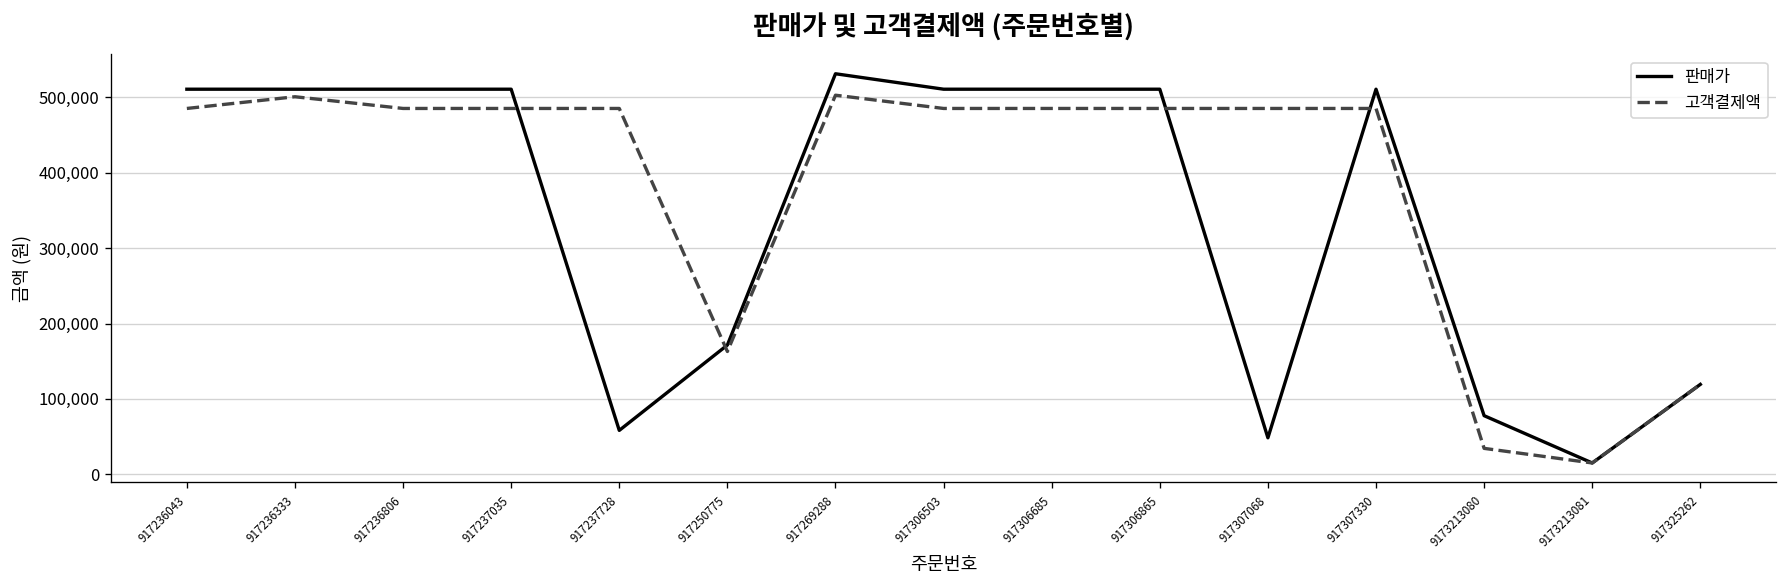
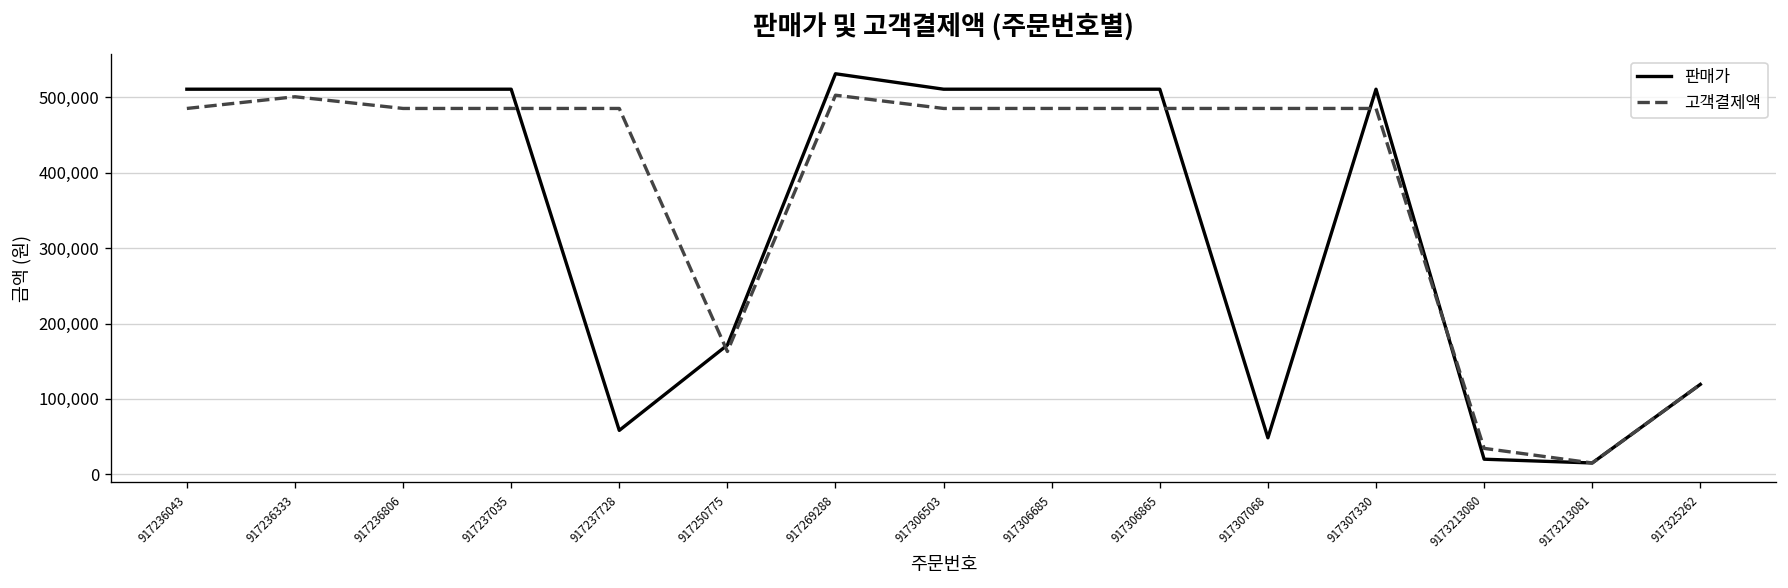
  {
    "판매가": {
      "917236043": "510,000",
      "917236333": "510,000",
      "917236806": "510,000",
      "917237035": "510,000",
      "917237728": "60,000",
      "917250775": "170,000",
      "917269288": "530,000",
      "917306503": "510,000",
      "917306685": "510,000",
      "917306865": "510,000",
      "917307068": "50,000",
      "917307330": "510,000",
-     "9173213080": "80,000"
+     "9173213080": "20,000"
    },
    "고객결제액": {
      "917236043": "490,000",
      "917236333": "500,000",
      "917236806": "490,000",
      "917237035": "490,000",
      "917237728": "490,000",
      "917250775": "160,000",
      "917269288": "500,000",
      "917306503": "490,000",
      "917306685": "490,000",
      "917306865": "490,000",
      "917307068": "490,000",
      "917307330": "490,000",
      "9173213080": "30,000"
    }
  }
